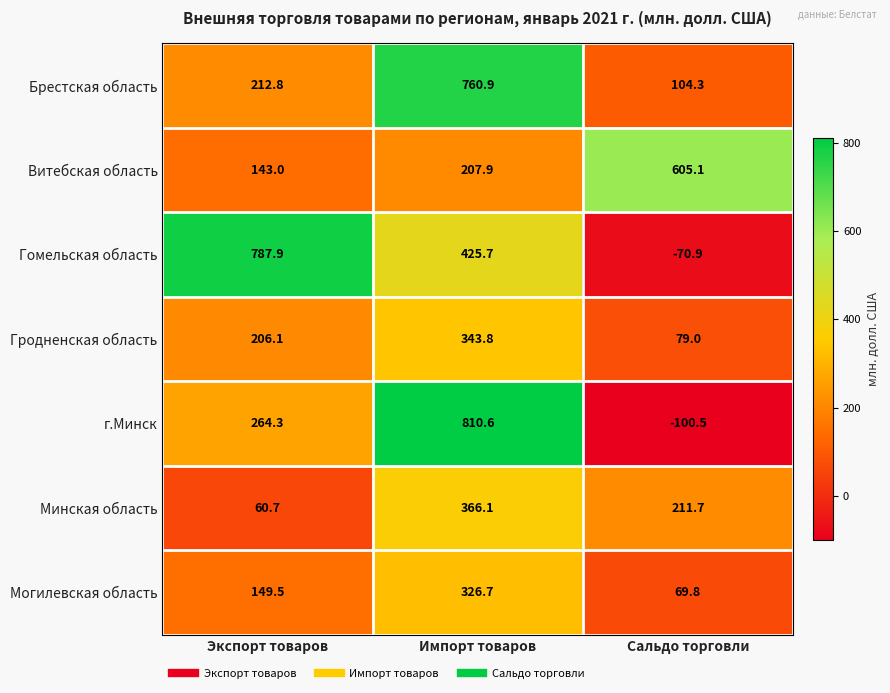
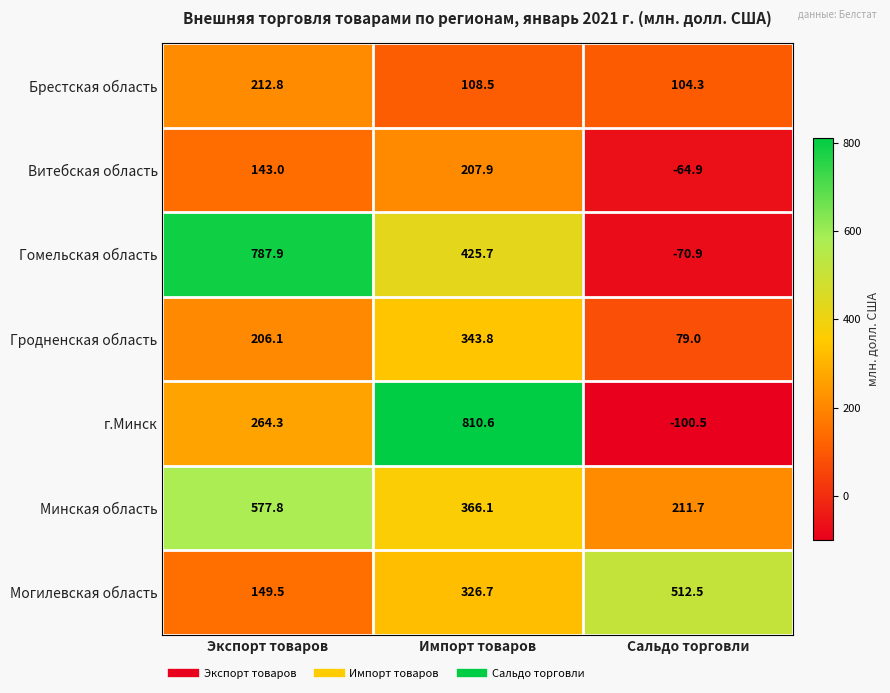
  {
    "Брестская область": {
      "Экспорт товаров": 212.8,
-     "Импорт товаров": 760.9,
+     "Импорт товаров": 108.5,
      "Сальдо торговли": 104.3
    },
    "Витебская область": {
      "Экспорт товаров": 143.0,
      "Импорт товаров": 207.9,
-     "Сальдо торговли": 605.1
+     "Сальдо торговли": -64.9
    },
    "Гомельская область": {
      "Экспорт товаров": 787.9,
      "Импорт товаров": 425.7,
      "Сальдо торговли": -70.9
    },
    "Гродненская область": {
      "Экспорт товаров": 206.1,
      "Импорт товаров": 343.8,
      "Сальдо торговли": 79.0
    },
    "г.Минск": {
      "Экспорт товаров": 264.3,
      "Импорт товаров": 810.6,
      "Сальдо торговли": -100.5
    },
    "Минская область": {
-     "Экспорт товаров": 60.7,
+     "Экспорт товаров": 577.8,
      "Импорт товаров": 366.1,
      "Сальдо торговли": 211.7
    },
    "Могилевская область": {
      "Экспорт товаров": 149.5,
      "Импорт товаров": 326.7,
-     "Сальдо торговли": 69.8
+     "Сальдо торговли": 512.5
    }
  }
